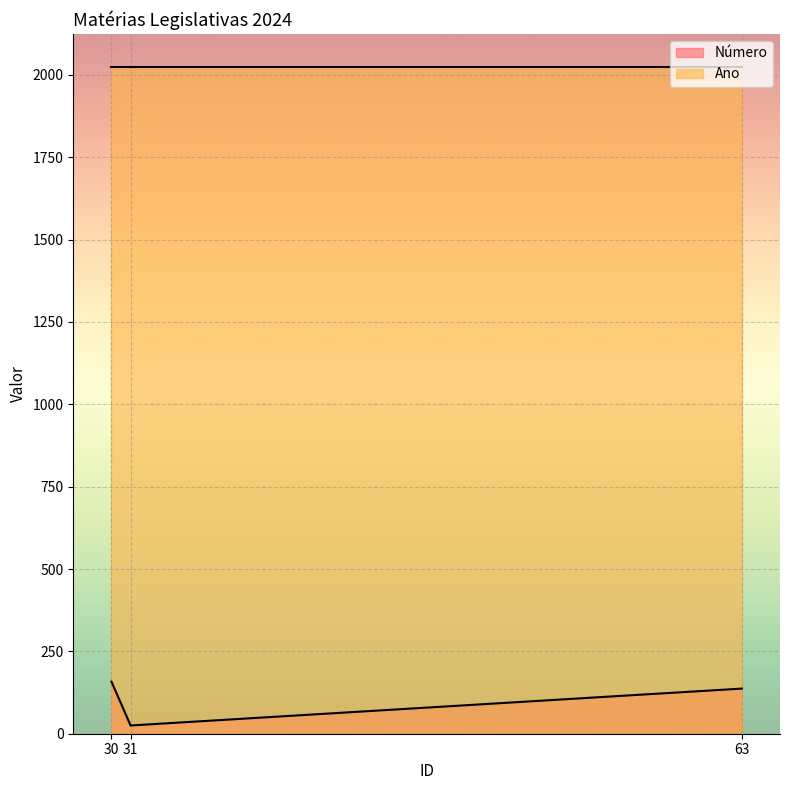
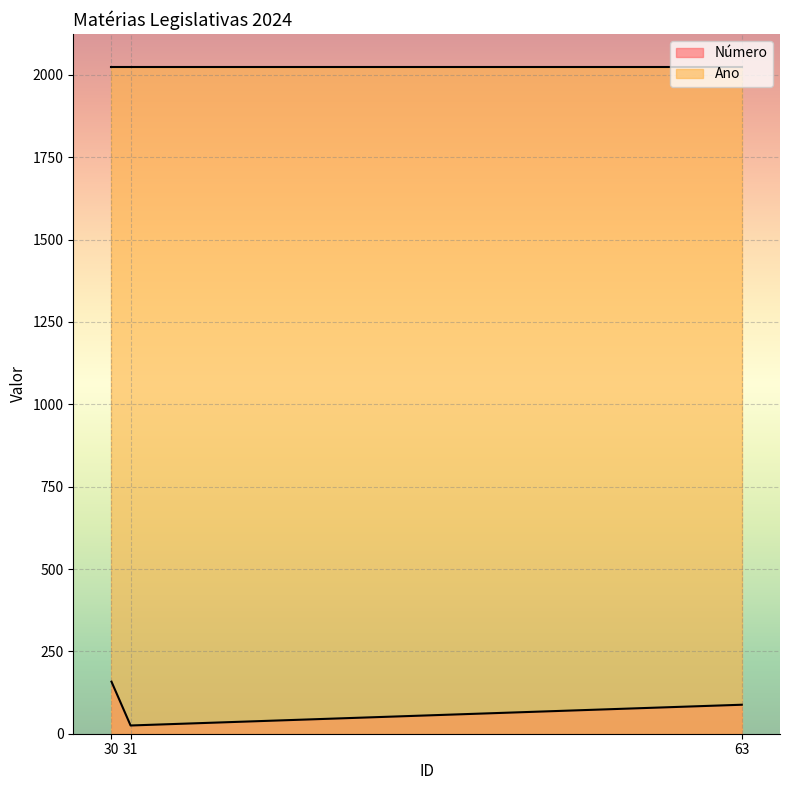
  {
    "Número": {
      "30": 160,
      "31": 30,
-     "63": 140
+     "63": 90
    },
    "Ano": {
      "30": 2020,
      "31": 2020
    }
  }
